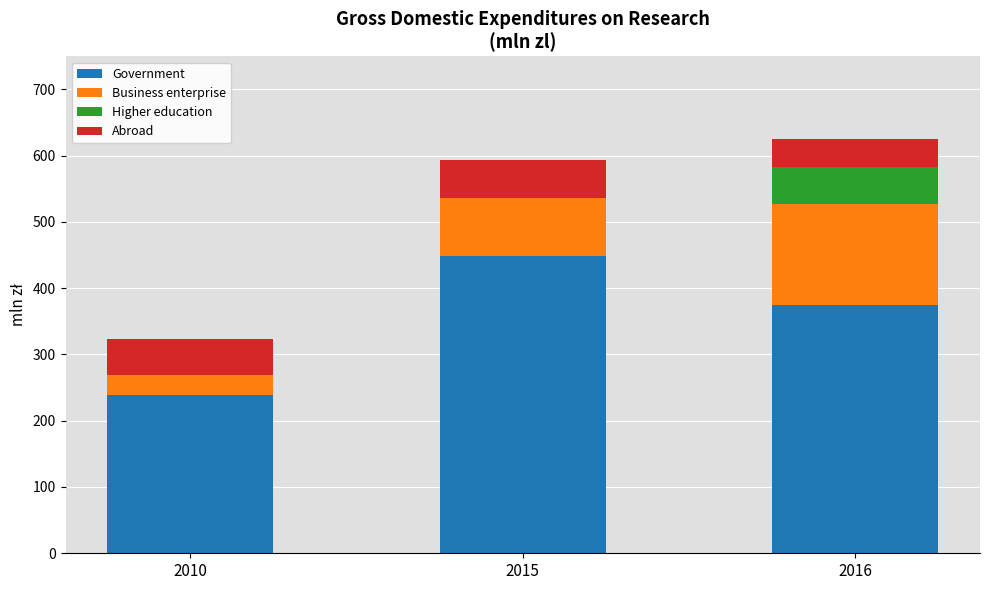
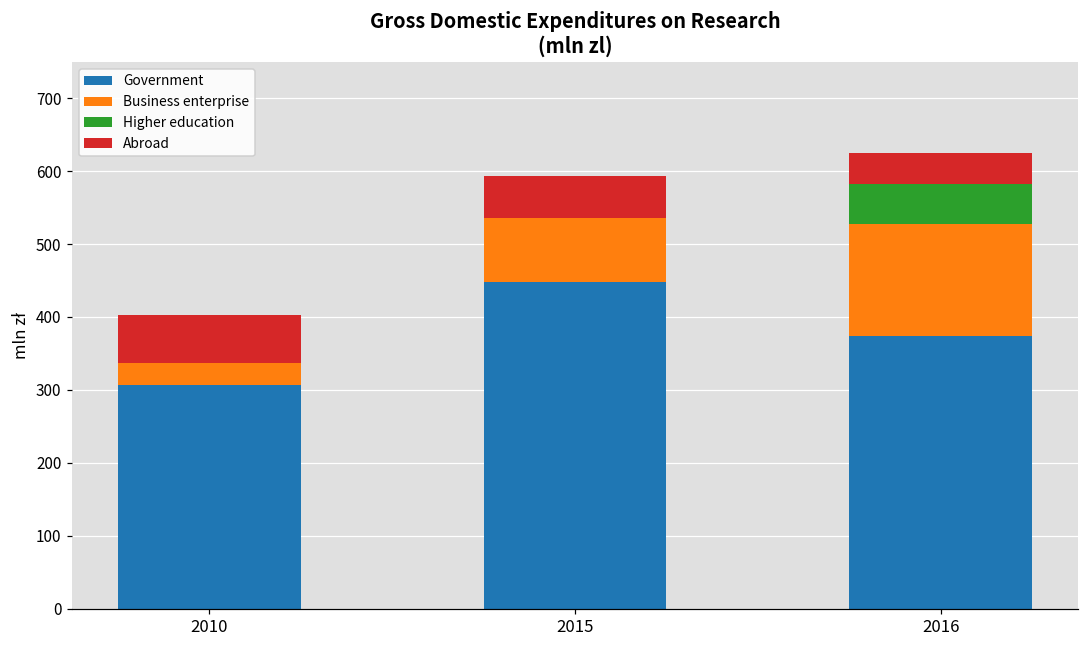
  {
    "Government": {
-     "2010": 240,
+     "2010": 310,
      "2015": 450,
      "2016": 370
    },
    "Business enterprise": {
      "2010": 30,
      "2015": 90,
      "2016": 150
    },
    "Higher education": {
      "2010": 0,
      "2015": 0,
      "2016": 60
    },
    "Abroad": {
-     "2010": 50,
+     "2010": 70,
      "2015": 60,
      "2016": 40
    }
  }
